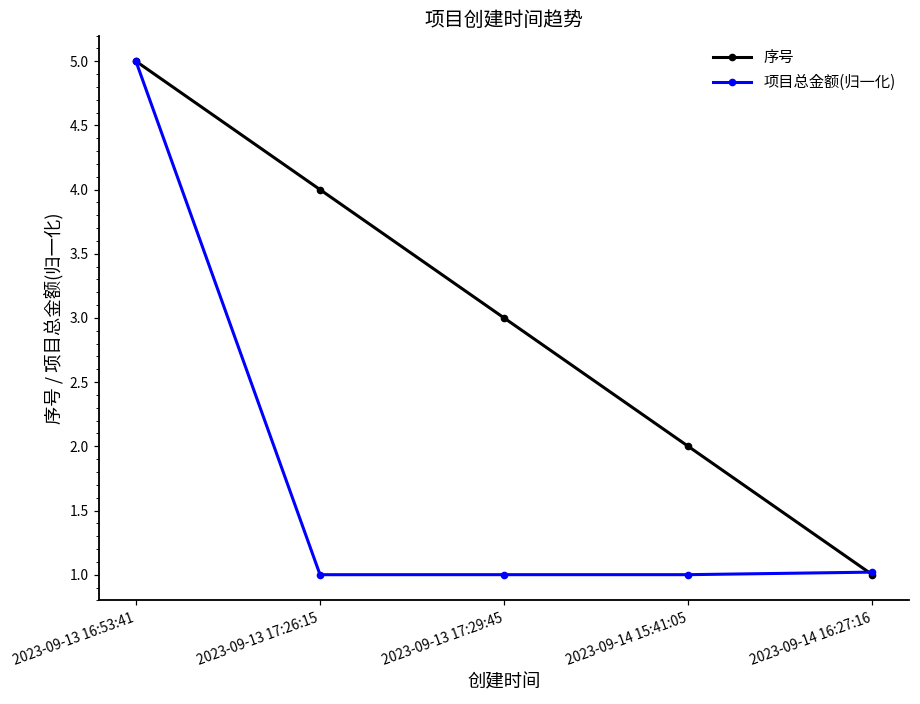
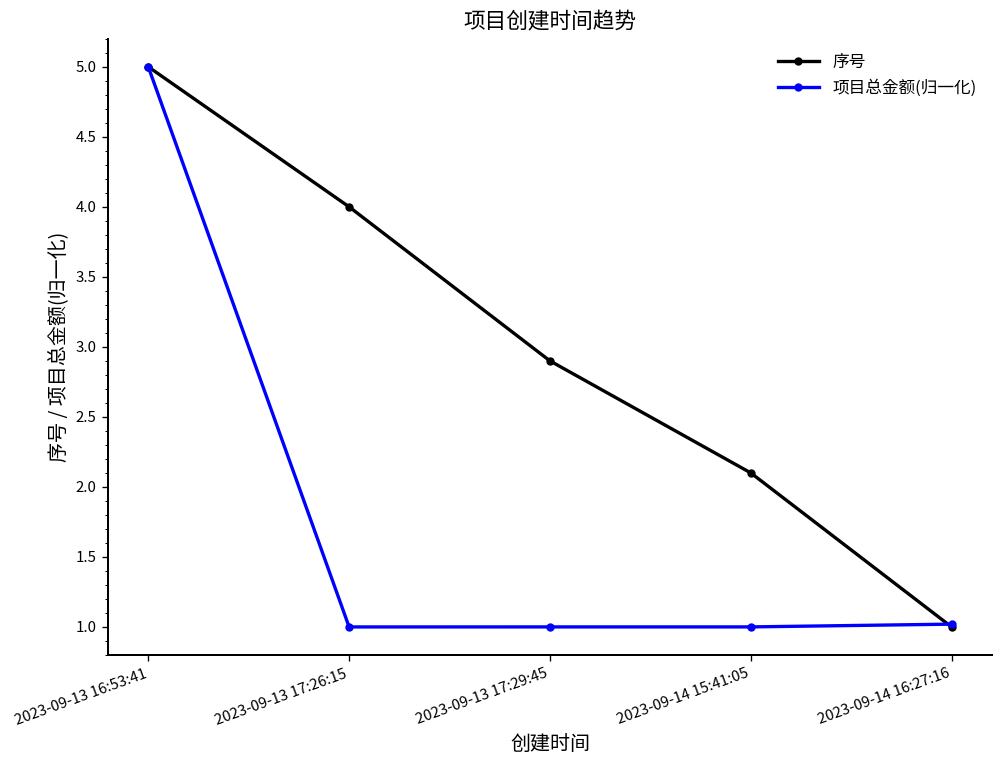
  {
    "序号": {
      "2023-09-13 17:26:15": 4.0,
-     "2023-09-13 17:29:45": 3.0,
-     "2023-09-14 15:41:05": 2.0
+     "2023-09-13 17:29:45": 2.9,
+     "2023-09-14 15:41:05": 2.1
    },
    "项目总金额(归一化)": {
      "2023-09-13 17:26:15": 1.0,
      "2023-09-13 17:29:45": 1.0,
      "2023-09-14 15:41:05": 1.0
    }
  }
